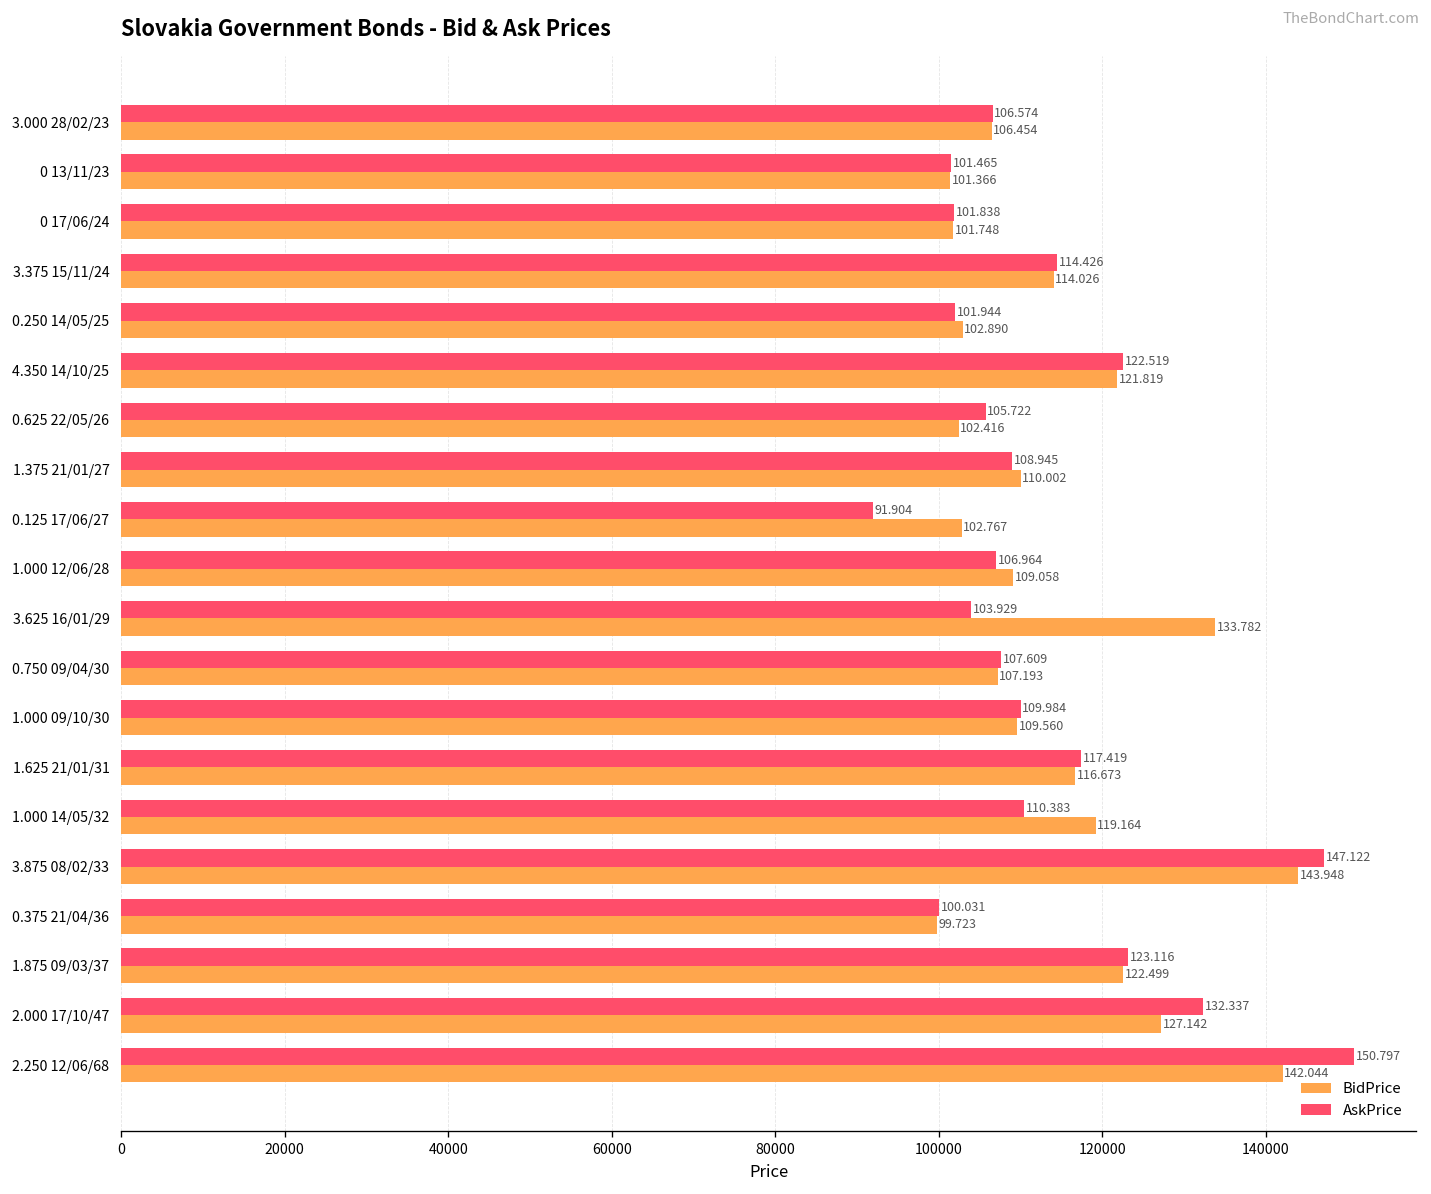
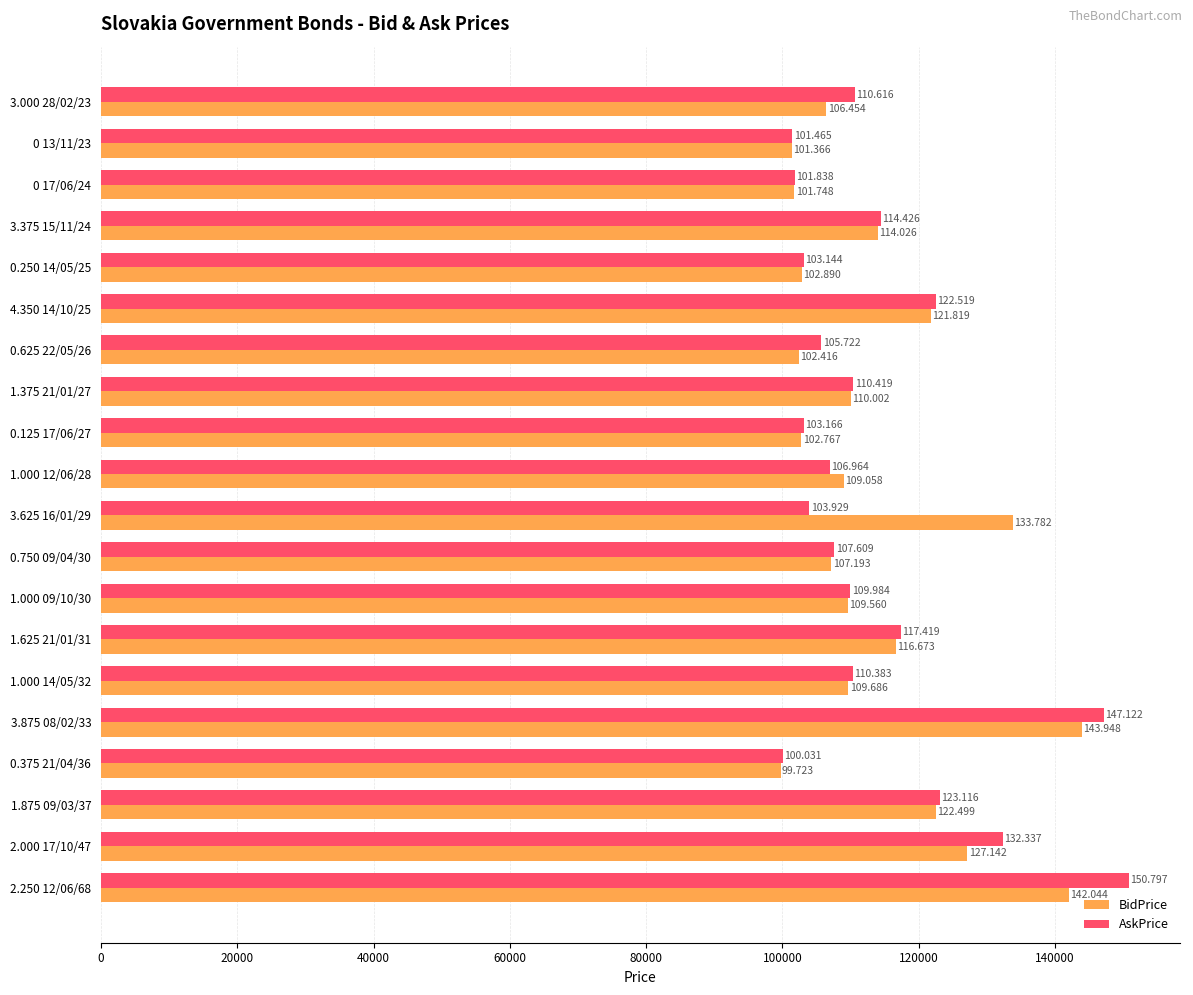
  {
    "BidPrice": {
-     "1.000 14/05/32": 119.164
+     "1.000 14/05/32": 109.686
    },
    "AskPrice": {
-     "3.000 28/02/23": 106.574,
-     "0.250 14/05/25": 101.944,
-     "1.375 21/01/27": 108.945,
-     "0.125 17/06/27": 91.904
+     "3.000 28/02/23": 110.616,
+     "0.250 14/05/25": 103.144,
+     "1.375 21/01/27": 110.419,
+     "0.125 17/06/27": 103.166
    }
  }
